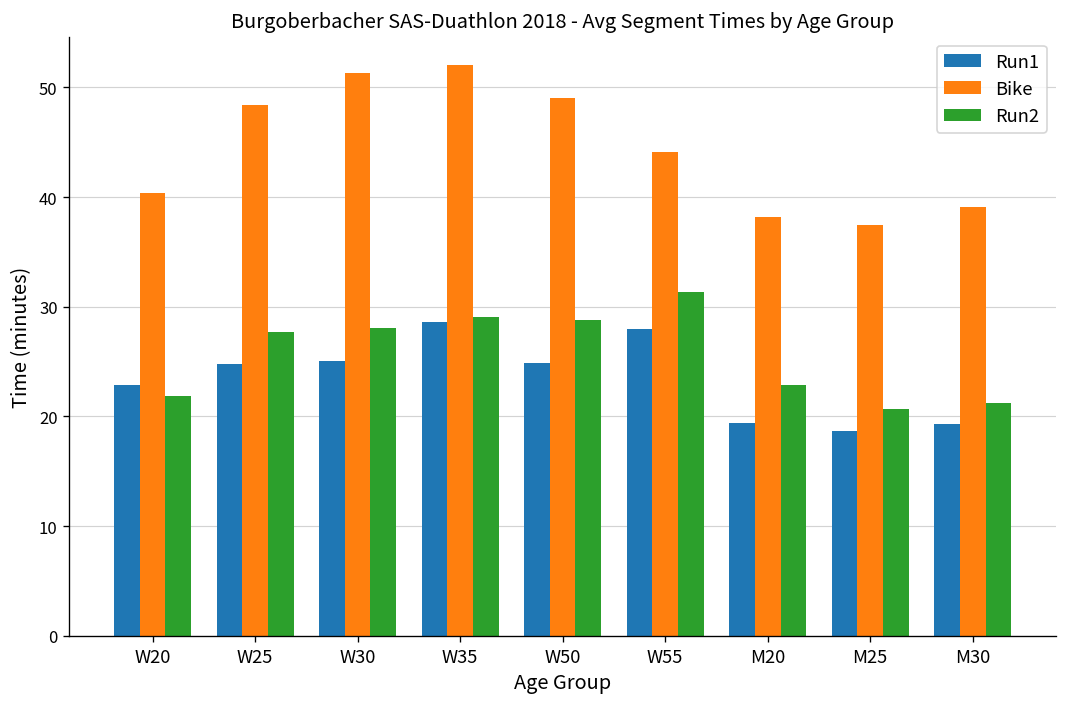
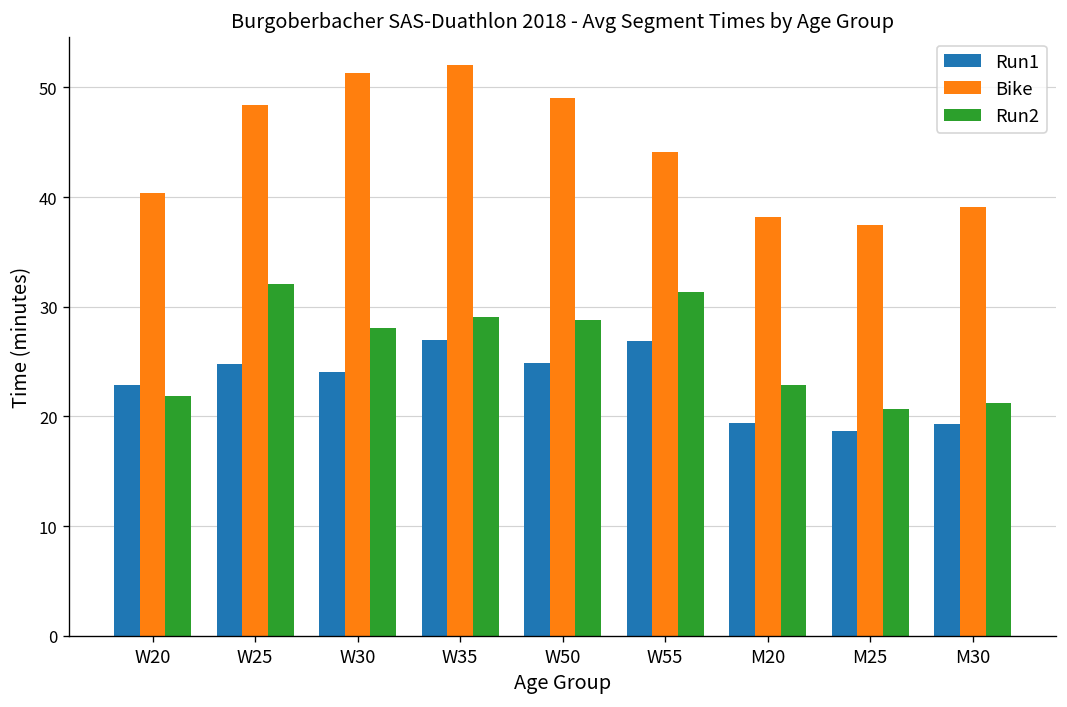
  {
    "Run1": {
      "W20": 23,
      "W25": 25,
-     "W30": 25,
-     "W35": 29,
+     "W30": 24,
+     "W35": 27,
      "W50": 25,
-     "W55": 28,
+     "W55": 27,
      "M20": 19,
      "M25": 19,
      "M30": 19
    },
    "Bike": {
      "W20": 40,
      "W25": 48,
      "W30": 51,
      "W35": 52,
      "W50": 49,
      "W55": 44,
      "M20": 38,
      "M25": 37,
      "M30": 39
    },
    "Run2": {
      "W20": 22,
-     "W25": 28,
+     "W25": 32,
      "W30": 28,
      "W35": 29,
      "W50": 29,
      "W55": 31,
      "M20": 23,
      "M25": 21,
      "M30": 21
    }
  }
